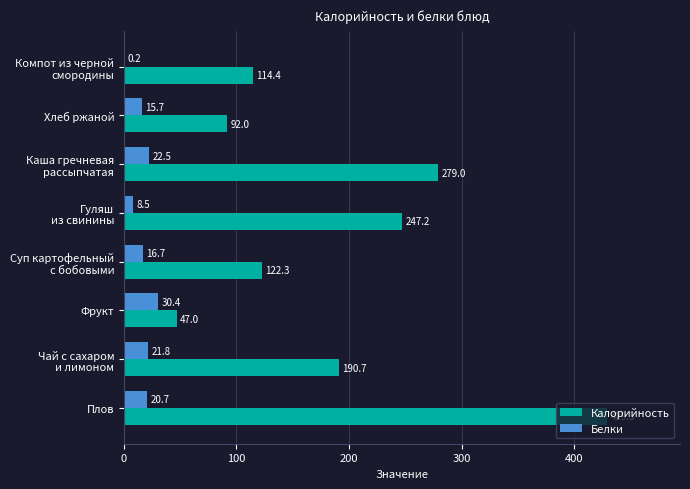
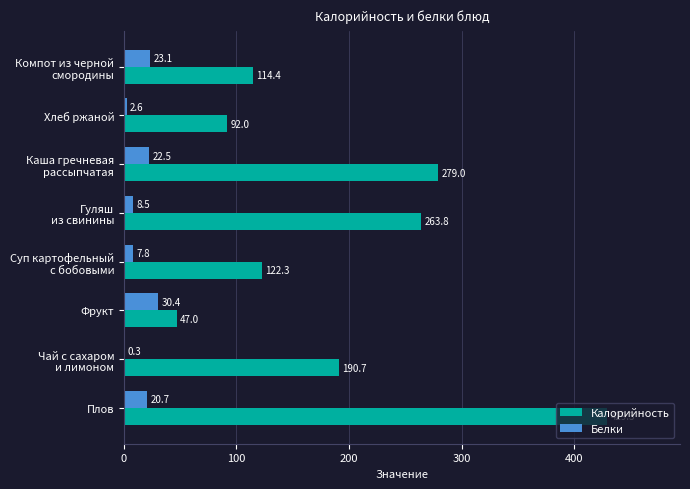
  {
    "Калорийность": {
      "Компот из черной смородины": 114.4,
      "Хлеб ржаной": 92.0,
      "Каша гречневая рассыпчатая": 279.0,
-     "Гуляш из свинины": 247.2,
+     "Гуляш из свинины": 263.8,
      "Суп картофельный с бобовыми": 122.3,
      "Фрукт": 47.0,
      "Чай с сахаром и лимоном": 190.7
    },
    "Белки": {
-     "Компот из черной смородины": 0.2,
-     "Хлеб ржаной": 15.7,
+     "Компот из черной смородины": 23.1,
+     "Хлеб ржаной": 2.6,
      "Каша гречневая рассыпчатая": 22.5,
      "Гуляш из свинины": 8.5,
-     "Суп картофельный с бобовыми": 16.7,
+     "Суп картофельный с бобовыми": 7.8,
      "Фрукт": 30.4,
-     "Чай с сахаром и лимоном": 21.8,
+     "Чай с сахаром и лимоном": 0.3,
      "Плов": 20.7
    }
  }
